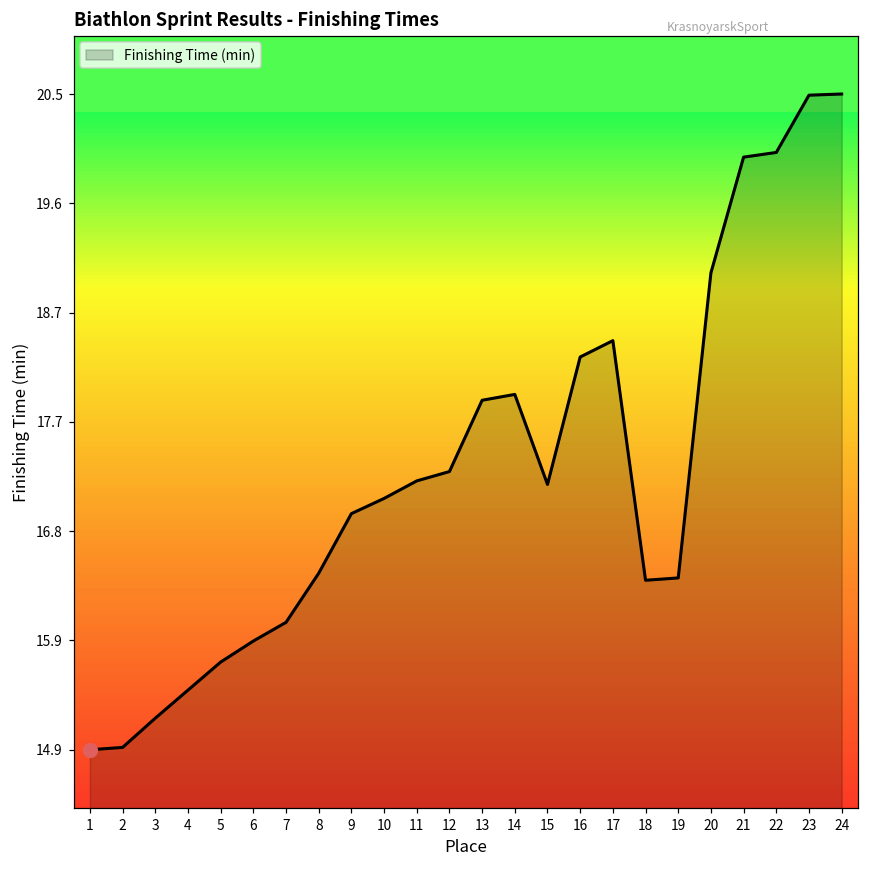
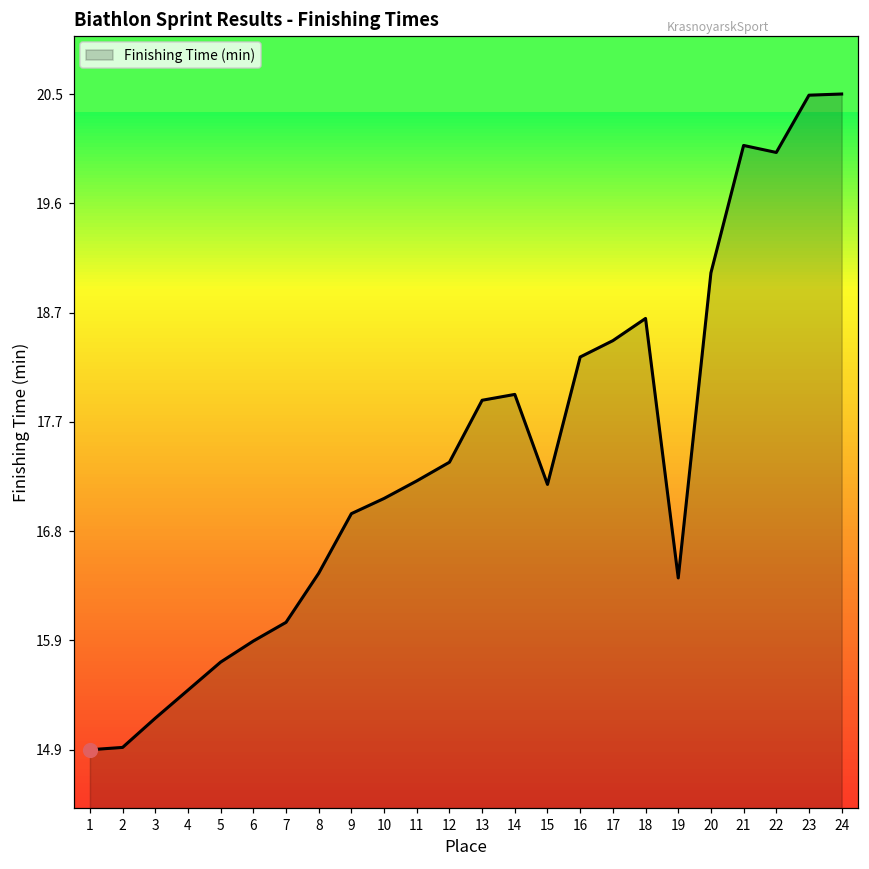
  {
    "Finishing Time (min)": {
      "2": 14.95,
      "3": 15.20,
      "4": 15.44,
      "5": 15.68,
      "6": 15.86,
      "7": 16.02,
      "8": 16.44,
      "9": 16.95,
      "10": 17.08,
      "11": 17.23,
-     "12": 17.31,
+     "12": 17.39,
      "13": 17.92,
      "14": 17.97,
      "15": 17.20,
      "16": 18.29,
      "17": 18.43,
-     "18": 16.38,
+     "18": 18.62,
      "19": 16.40,
      "20": 19.01,
-     "21": 20.0,
+     "21": 20.1,
      "22": 20.04,
      "23": 20.53,
      "24": 20.54
    }
  }
